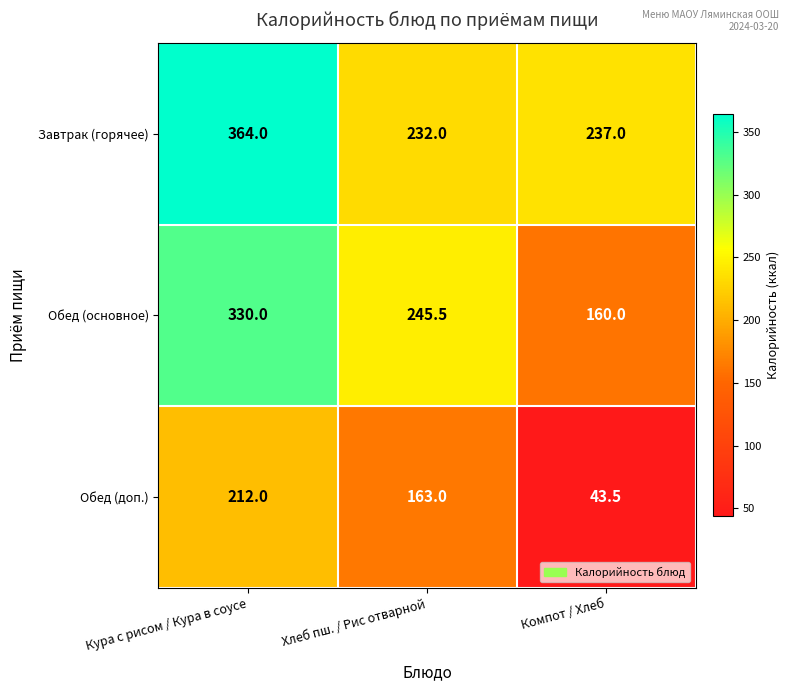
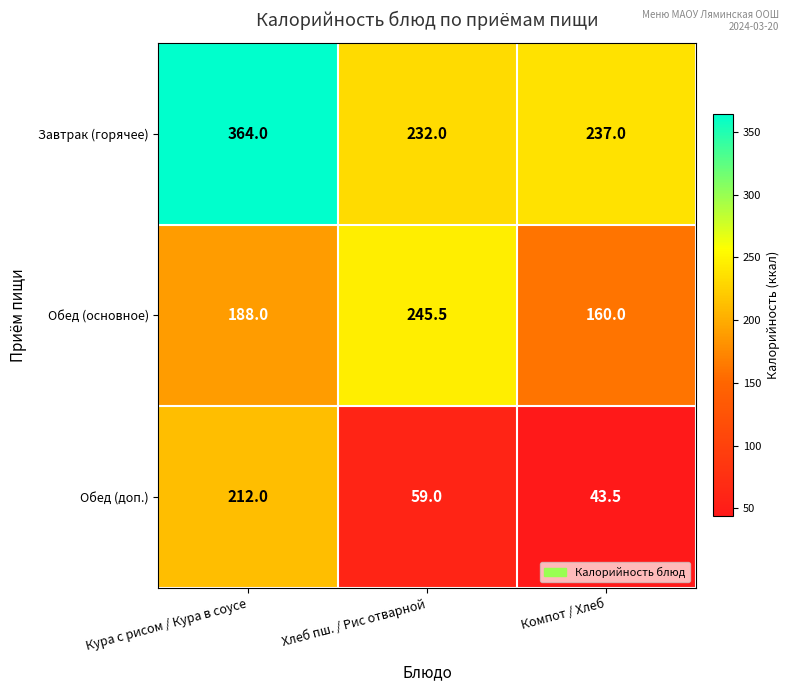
  {
    "Завтрак (горячее)": {
      "Кура с рисом / Кура в соусе": 364.0,
      "Хлеб пш. / Рис отварной": 232.0,
      "Компот / Хлеб": 237.0
    },
    "Обед (основное)": {
-     "Кура с рисом / Кура в соусе": 330.0,
+     "Кура с рисом / Кура в соусе": 188.0,
      "Хлеб пш. / Рис отварной": 245.5,
      "Компот / Хлеб": 160.0
    },
    "Обед (доп.)": {
      "Кура с рисом / Кура в соусе": 212.0,
-     "Хлеб пш. / Рис отварной": 163.0,
+     "Хлеб пш. / Рис отварной": 59.0,
      "Компот / Хлеб": 43.5
    }
  }
